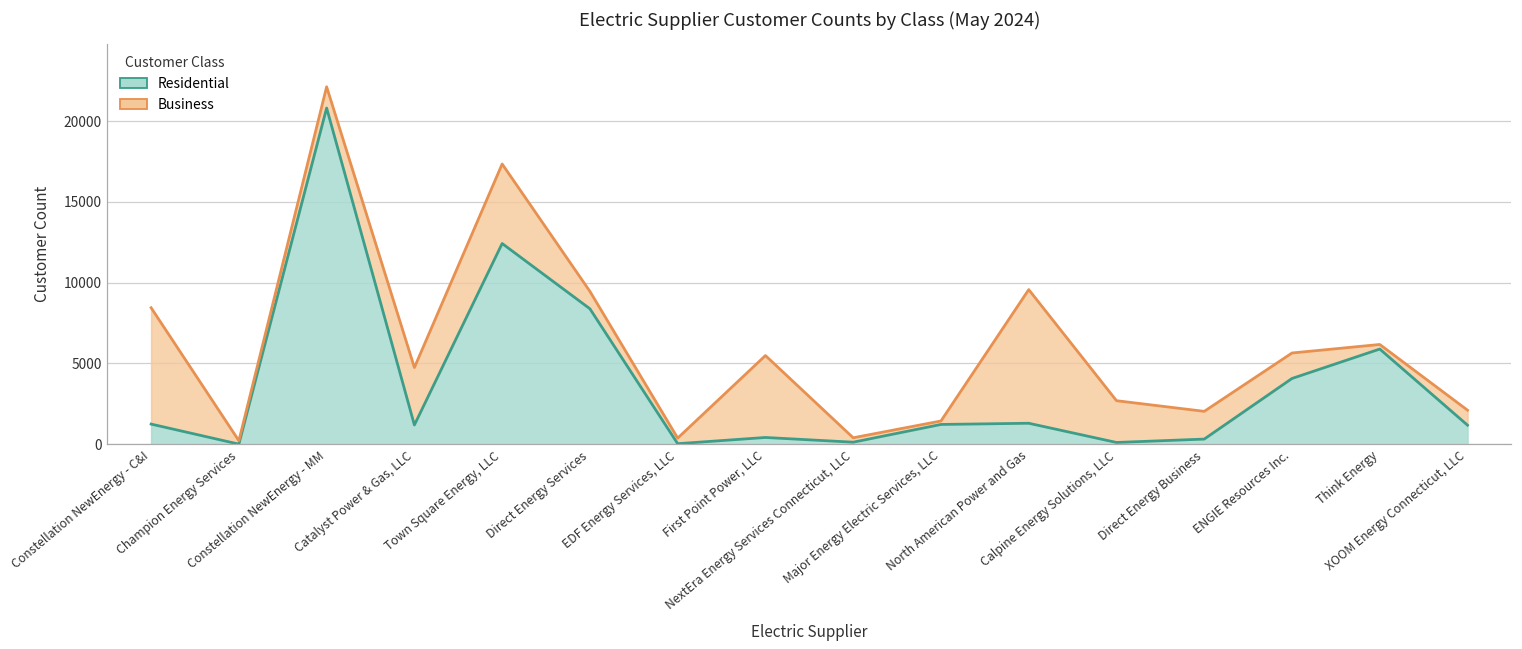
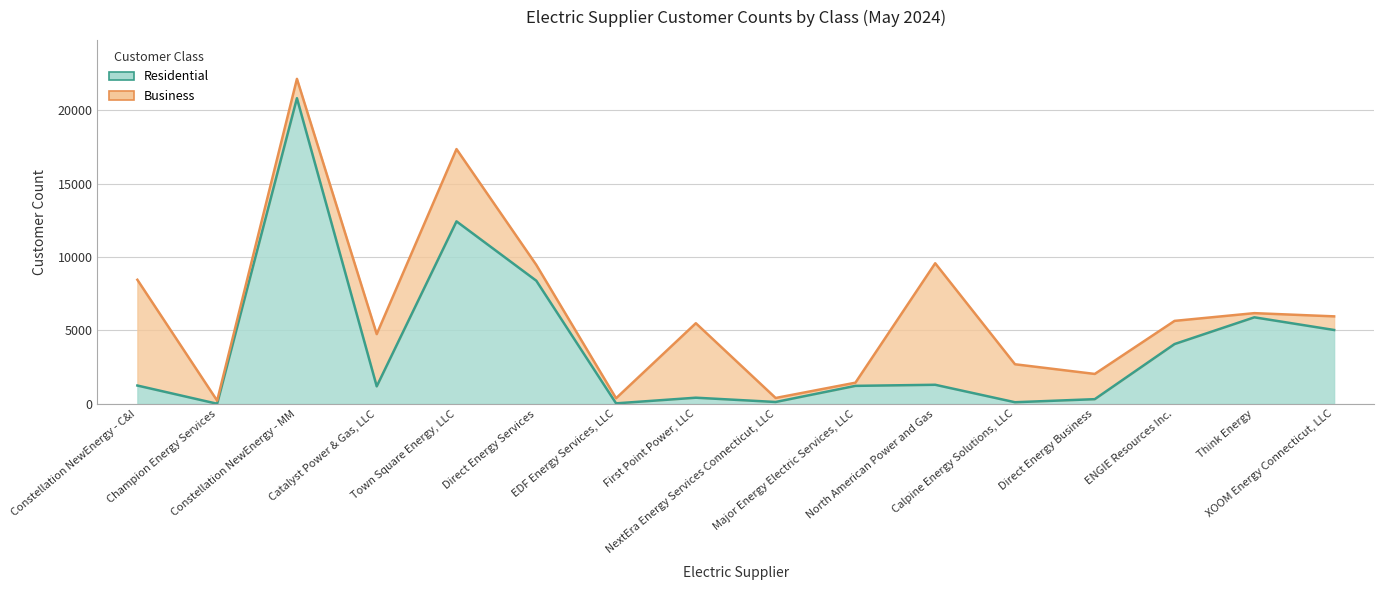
  {
    "Residential": {
      "Constellation NewEnergy - C&I": 1200,
      "Champion Energy Services": 0,
      "Constellation NewEnergy - MM": 20800,
      "Catalyst Power & Gas, LLC": 1200,
      "Town Square Energy, LLC": 12400,
      "Direct Energy Services": 8400,
      "EDF Energy Services, LLC": 0,
      "First Point Power, LLC": 400,
      "NextEra Energy Services Connecticut, LLC": 100,
      "Major Energy Electric Services, LLC": 1200,
      "North American Power and Gas": 1300,
      "Calpine Energy Solutions, LLC": 100,
      "Direct Energy Business": 300,
      "ENGIE Resources Inc.": 4100,
      "Think Energy": 5900,
-     "XOOM Energy Connecticut, LLC": 1200
+     "XOOM Energy Connecticut, LLC": 5000
    },
    "Business": {
      "Constellation NewEnergy - C&I": 7200,
      "Champion Energy Services": 200,
      "Constellation NewEnergy - MM": 1300,
      "Catalyst Power & Gas, LLC": 3600,
      "Town Square Energy, LLC": 4900,
      "Direct Energy Services": 1100,
      "EDF Energy Services, LLC": 300,
      "First Point Power, LLC": 5100,
      "NextEra Energy Services Connecticut, LLC": 300,
      "Major Energy Electric Services, LLC": 200,
      "North American Power and Gas": 8300,
      "Calpine Energy Solutions, LLC": 2600,
      "Direct Energy Business": 1700,
      "ENGIE Resources Inc.": 1600,
      "Think Energy": 300,
      "XOOM Energy Connecticut, LLC": 900
    }
  }
